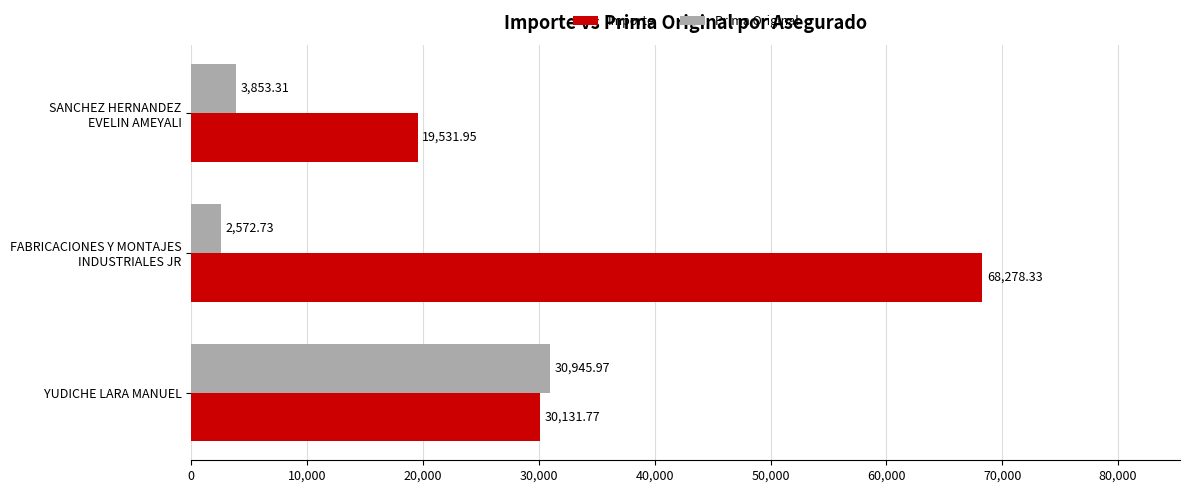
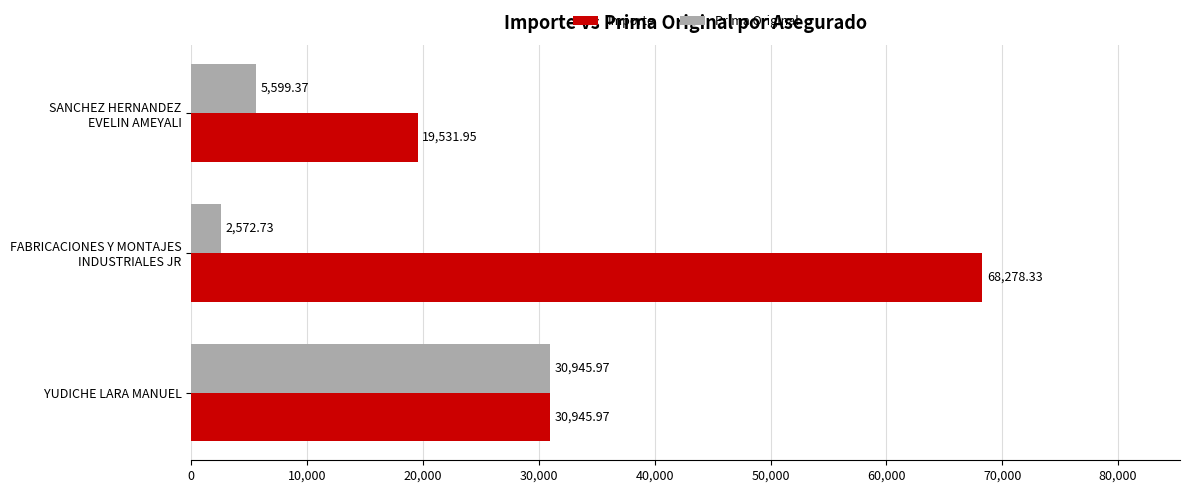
  {
    "Importe": {
      "SANCHEZ HERNANDEZ EVELIN AMEYALI": "19,531.95",
      "FABRICACIONES Y MONTAJES INDUSTRIALES JR": "68,278.33",
-     "YUDICHE LARA MANUEL": "30,131.77"
+     "YUDICHE LARA MANUEL": "30,945.97"
    },
    "Prima Original": {
-     "SANCHEZ HERNANDEZ EVELIN AMEYALI": "3,853.31",
+     "SANCHEZ HERNANDEZ EVELIN AMEYALI": "5,599.37",
      "FABRICACIONES Y MONTAJES INDUSTRIALES JR": "2,572.73",
      "YUDICHE LARA MANUEL": "30,945.97"
    }
  }
